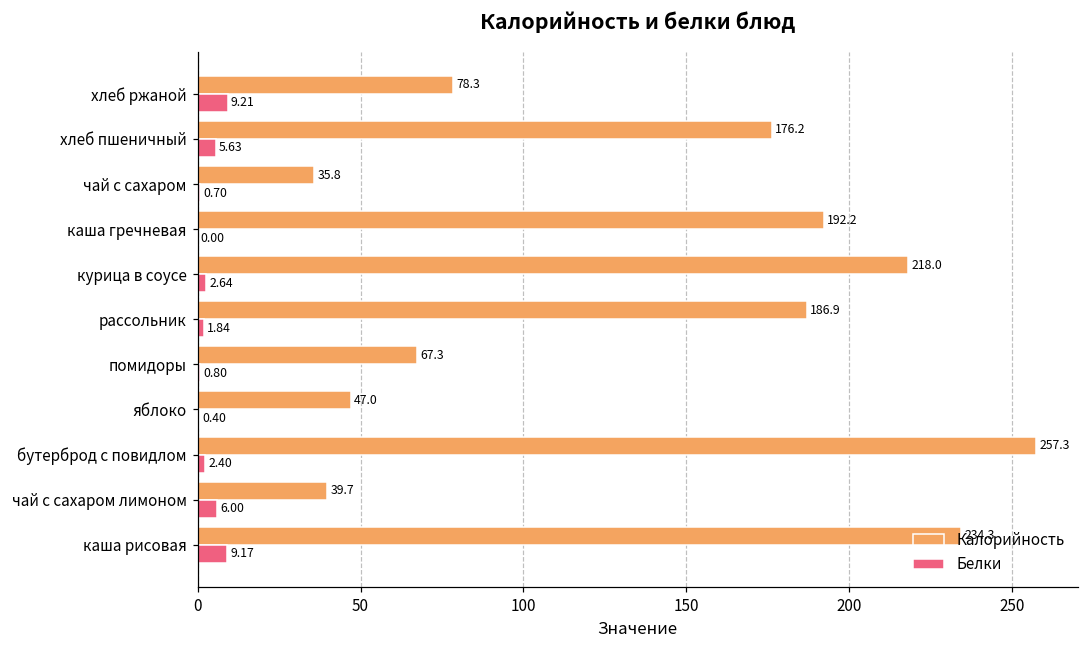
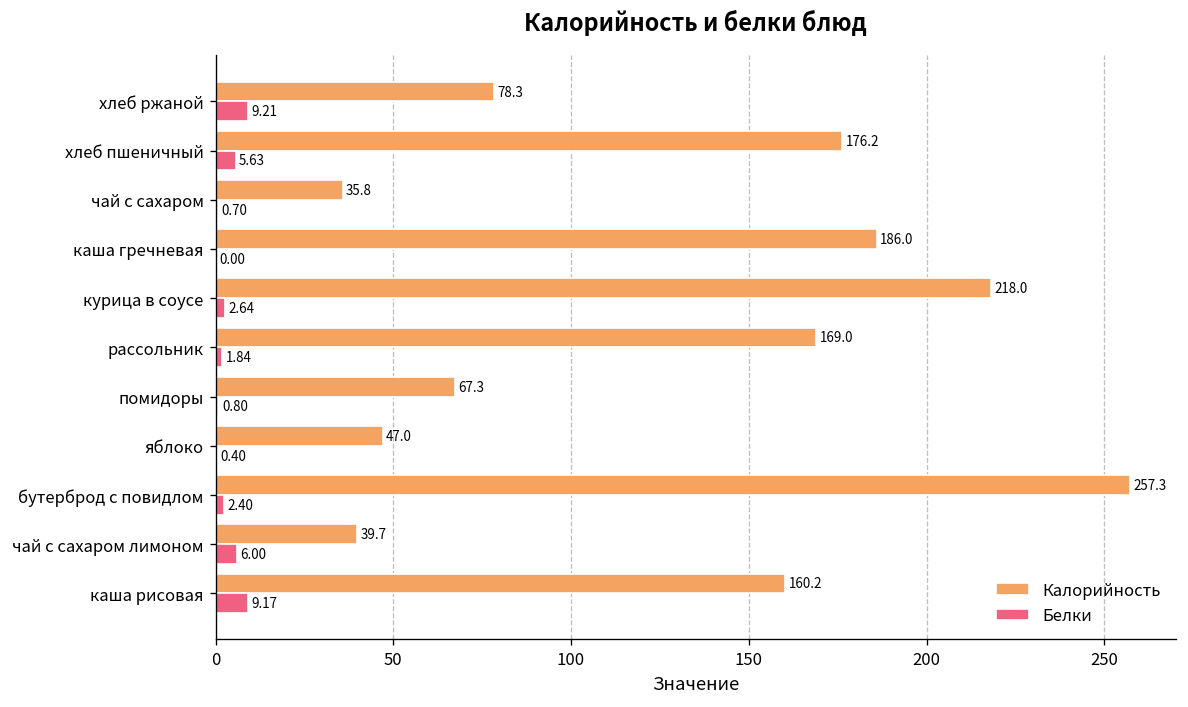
  {
    "Калорийность": {
      "хлеб ржаной": 78.3,
      "хлеб пшеничный": 176.2,
      "чай с сахаром": 35.8,
-     "каша гречневая": 192.2,
+     "каша гречневая": 186.0,
      "курица в соусе": 218.0,
-     "рассольник": 186.9,
+     "рассольник": 169.0,
      "помидоры": 67.3,
      "яблоко": 47.0,
      "бутерброд с повидлом": 257.3,
      "чай с сахаром лимоном": 39.7,
-     "каша рисовая": 234.3
+     "каша рисовая": 160.2
    },
    "Белки": {
      "хлеб ржаной": 9.21,
      "хлеб пшеничный": 5.63,
      "чай с сахаром": 0.70,
      "каша гречневая": 0.00,
      "курица в соусе": 2.64,
      "рассольник": 1.84,
      "помидоры": 0.80,
      "яблоко": 0.40,
      "бутерброд с повидлом": 2.40,
      "чай с сахаром лимоном": 6.00,
      "каша рисовая": 9.17
    }
  }
